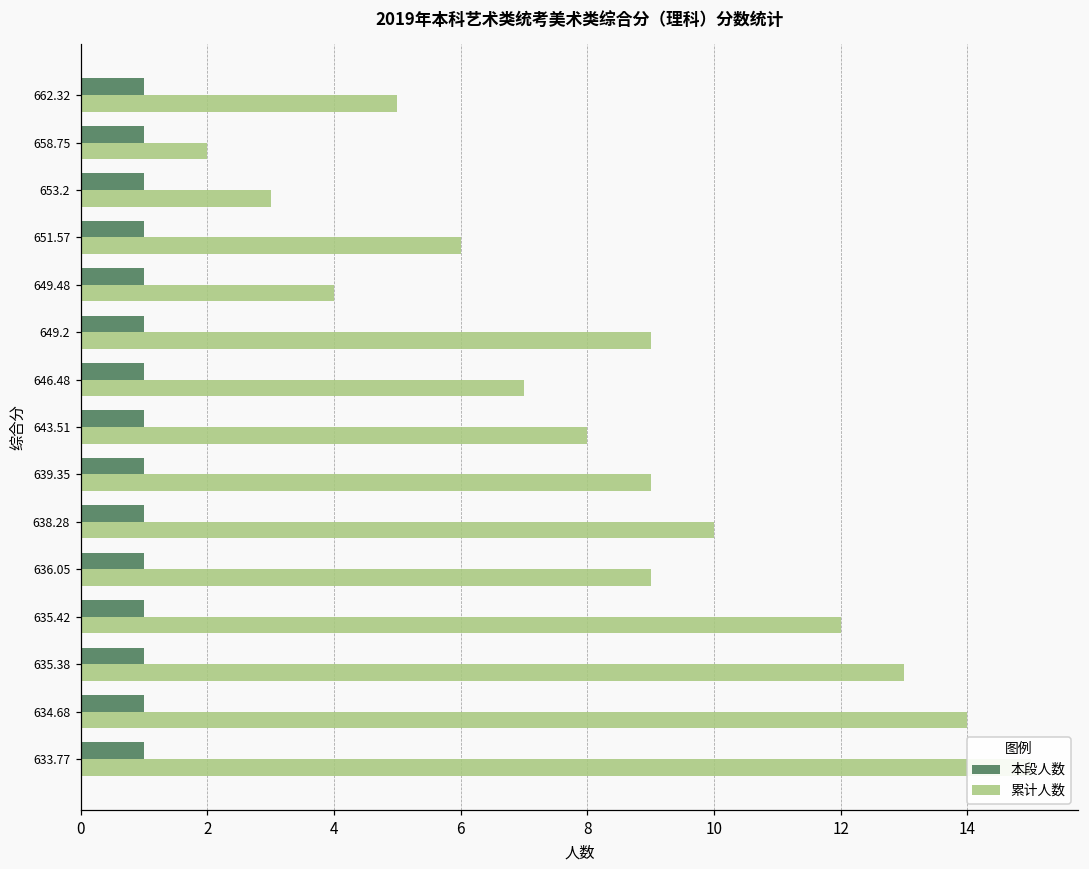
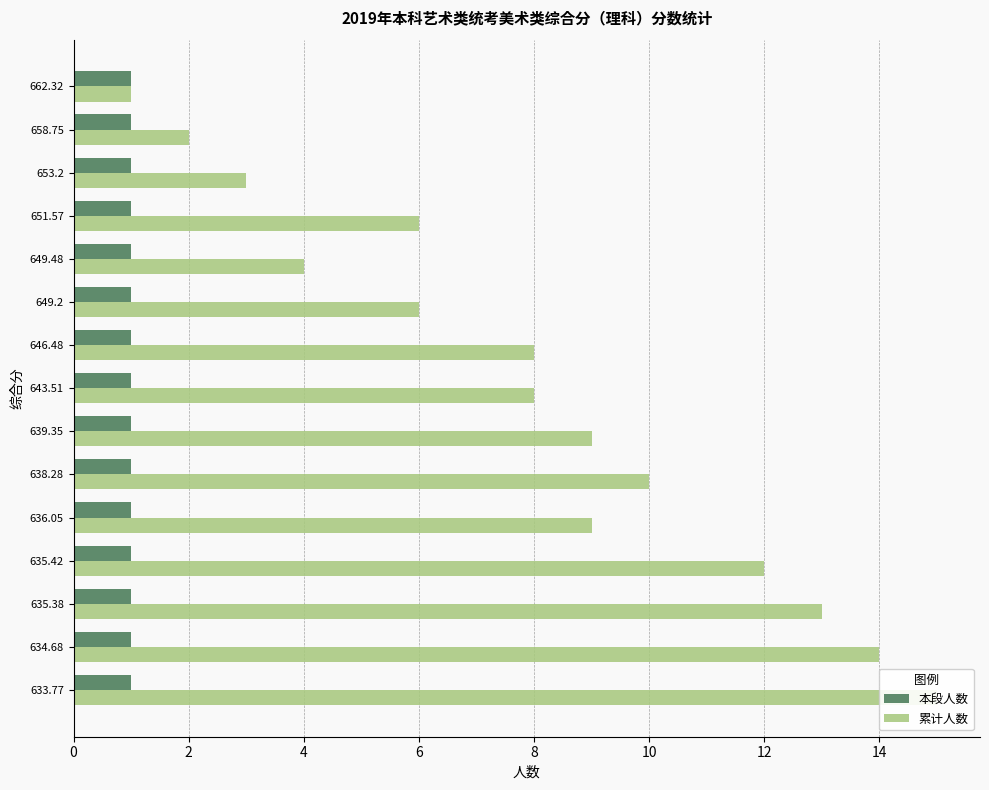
  {
    "本段人数": {
      "662.32": 1,
      "658.75": 1,
      "653.2": 1,
      "651.57": 1,
      "649.48": 1,
      "649.2": 1,
      "646.48": 1,
      "643.51": 1,
      "639.35": 1,
      "638.28": 1,
      "636.05": 1,
      "635.42": 1,
      "635.38": 1,
      "634.68": 1,
      "633.77": 1
    },
    "累计人数": {
-     "662.32": 5,
+     "662.32": 1,
      "658.75": 2,
      "653.2": 3,
      "651.57": 6,
      "649.48": 4,
-     "649.2": 9,
-     "646.48": 7,
+     "649.2": 6,
+     "646.48": 8,
      "643.51": 8,
      "639.35": 9,
      "638.28": 10,
      "636.05": 9,
      "635.42": 12,
      "635.38": 13,
      "634.68": 14
    }
  }
